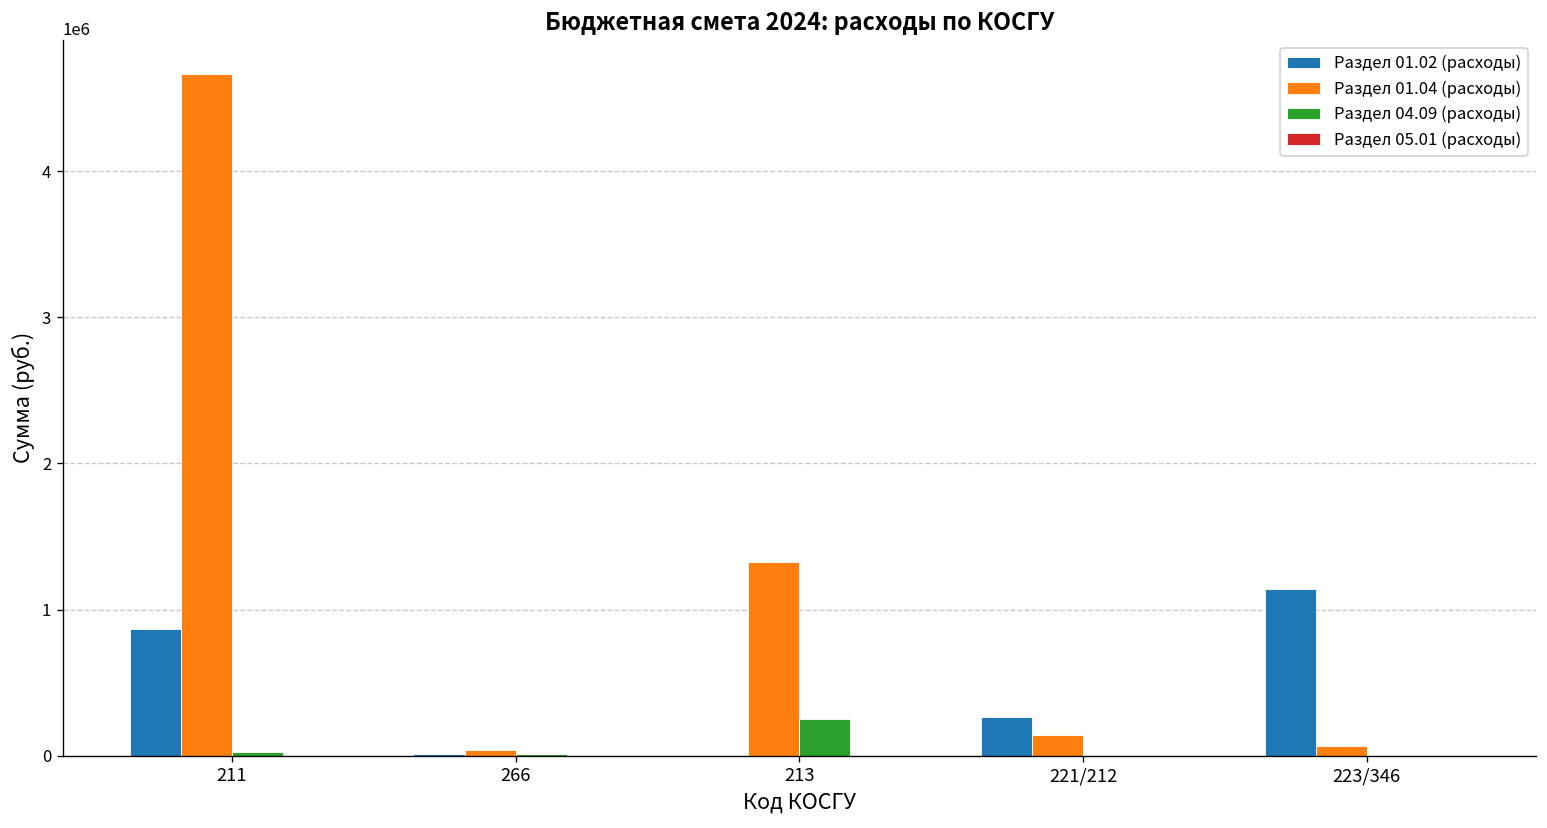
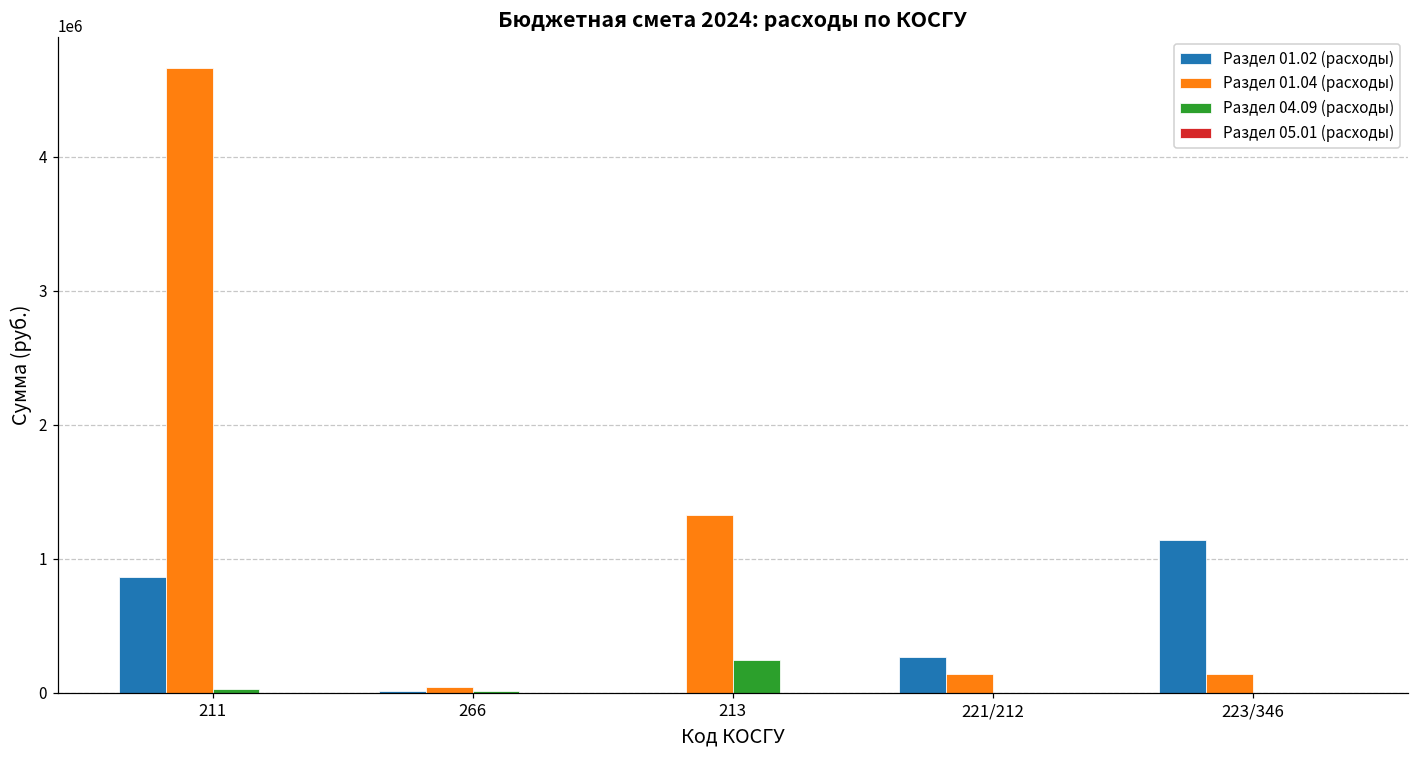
  {
    "Раздел 01.02 (расходы)": {
      "211": 860000,
      "213": 0,
      "221/212": 260000,
      "223/346": 1140000
    },
    "Раздел 01.04 (расходы)": {
      "211": 4660000,
      "266": 40000,
      "213": 1330000,
      "221/212": 140000,
-     "223/346": 60000
+     "223/346": 140000
    },
    "Раздел 04.09 (расходы)": {
      "211": 30000,
      "213": 250000,
      "221/212": 0,
      "223/346": 0
    },
    "Раздел 05.01 (расходы)": {
      "211": 0,
      "266": 0,
      "213": 0,
      "221/212": 0,
      "223/346": 0
    }
  }
